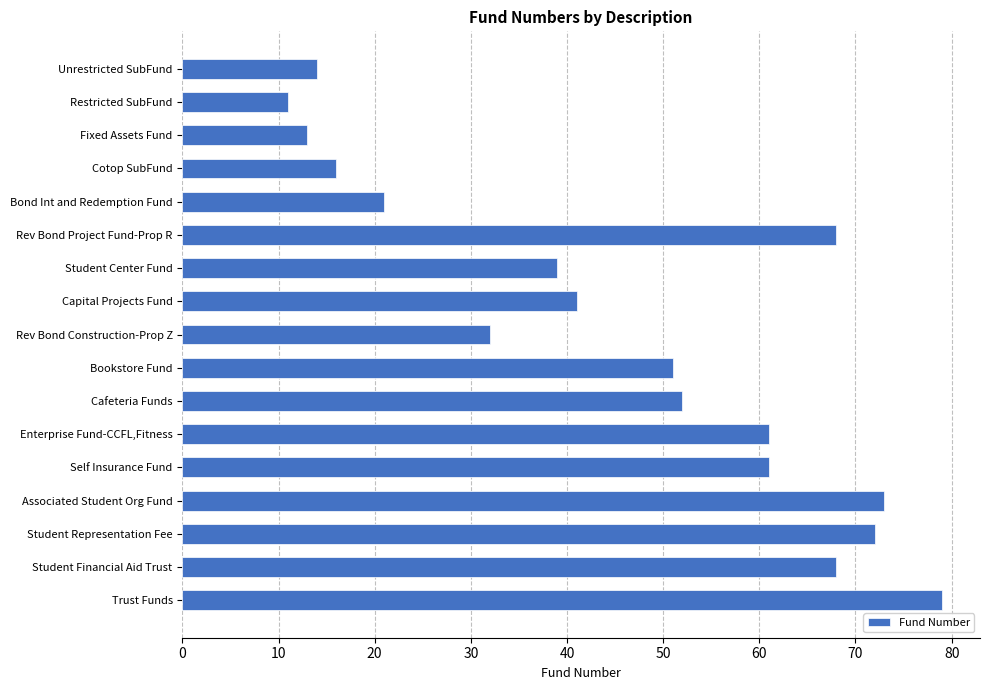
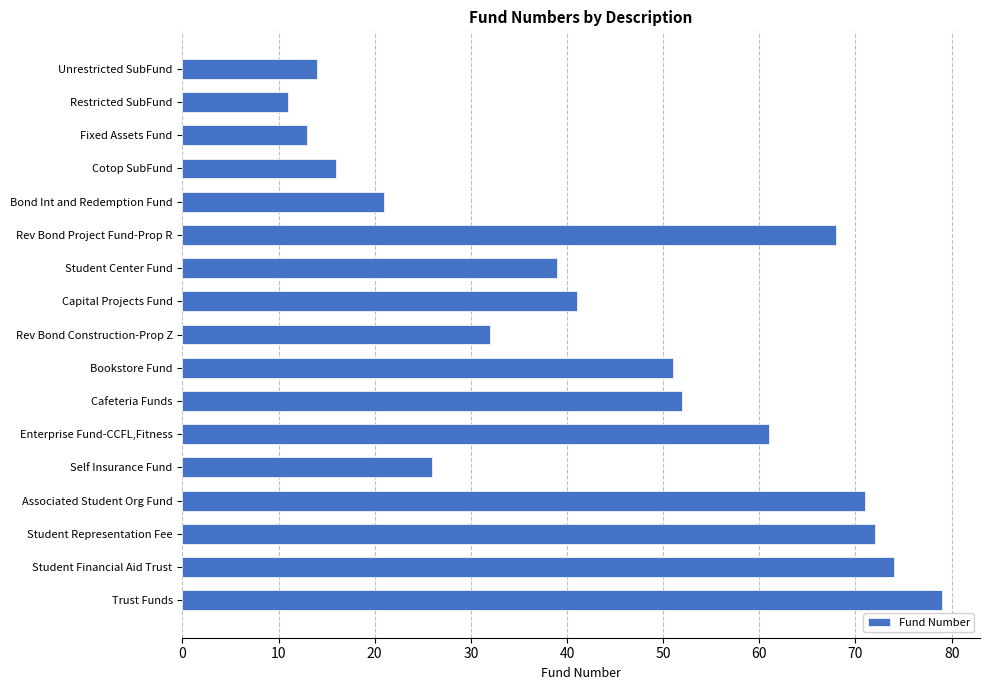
  {
    "Unrestricted SubFund": 14,
    "Restricted SubFund": 11,
    "Fixed Assets Fund": 13,
    "Cotop SubFund": 16,
    "Bond Int and Redemption Fund": 21,
    "Rev Bond Project Fund-Prop R": 68,
    "Student Center Fund": 39,
    "Capital Projects Fund": 41,
    "Rev Bond Construction-Prop Z": 32,
    "Bookstore Fund": 51,
    "Cafeteria Funds": 52,
    "Enterprise Fund-CCFL,Fitness": 61,
-   "Self Insurance Fund": 61,
-   "Associated Student Org Fund": 73,
+   "Self Insurance Fund": 26,
+   "Associated Student Org Fund": 71,
    "Student Representation Fee": 72,
-   "Student Financial Aid Trust": 68,
+   "Student Financial Aid Trust": 74,
    "Trust Funds": 79
  }
